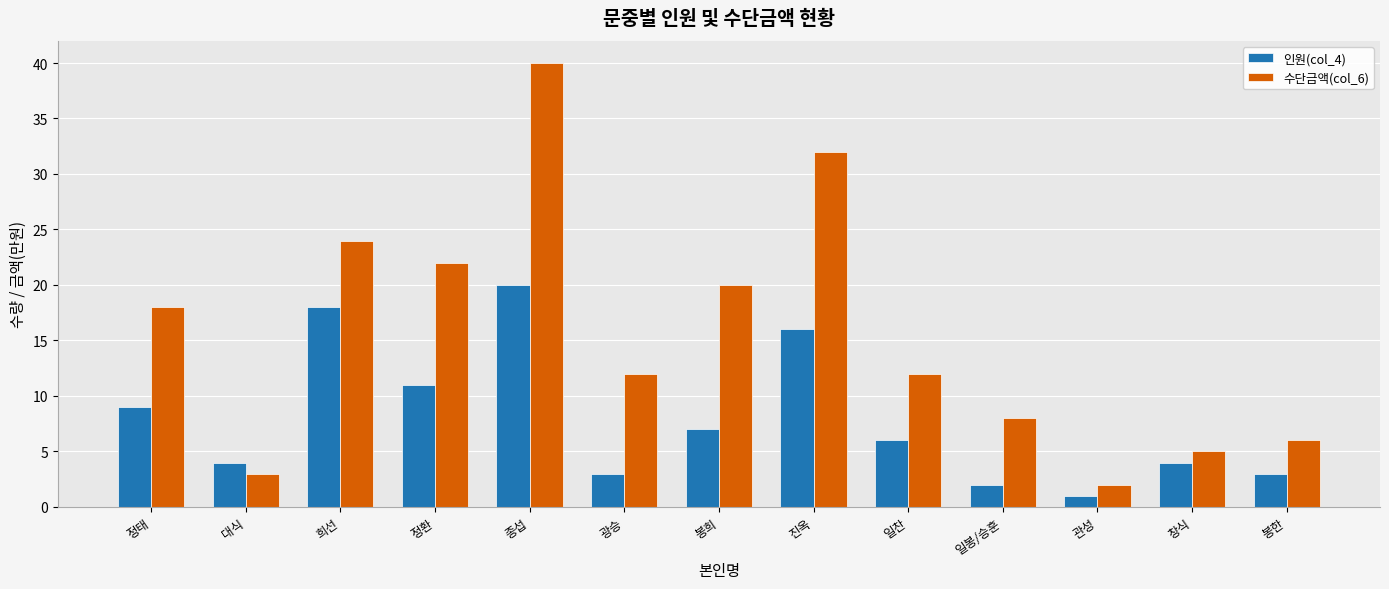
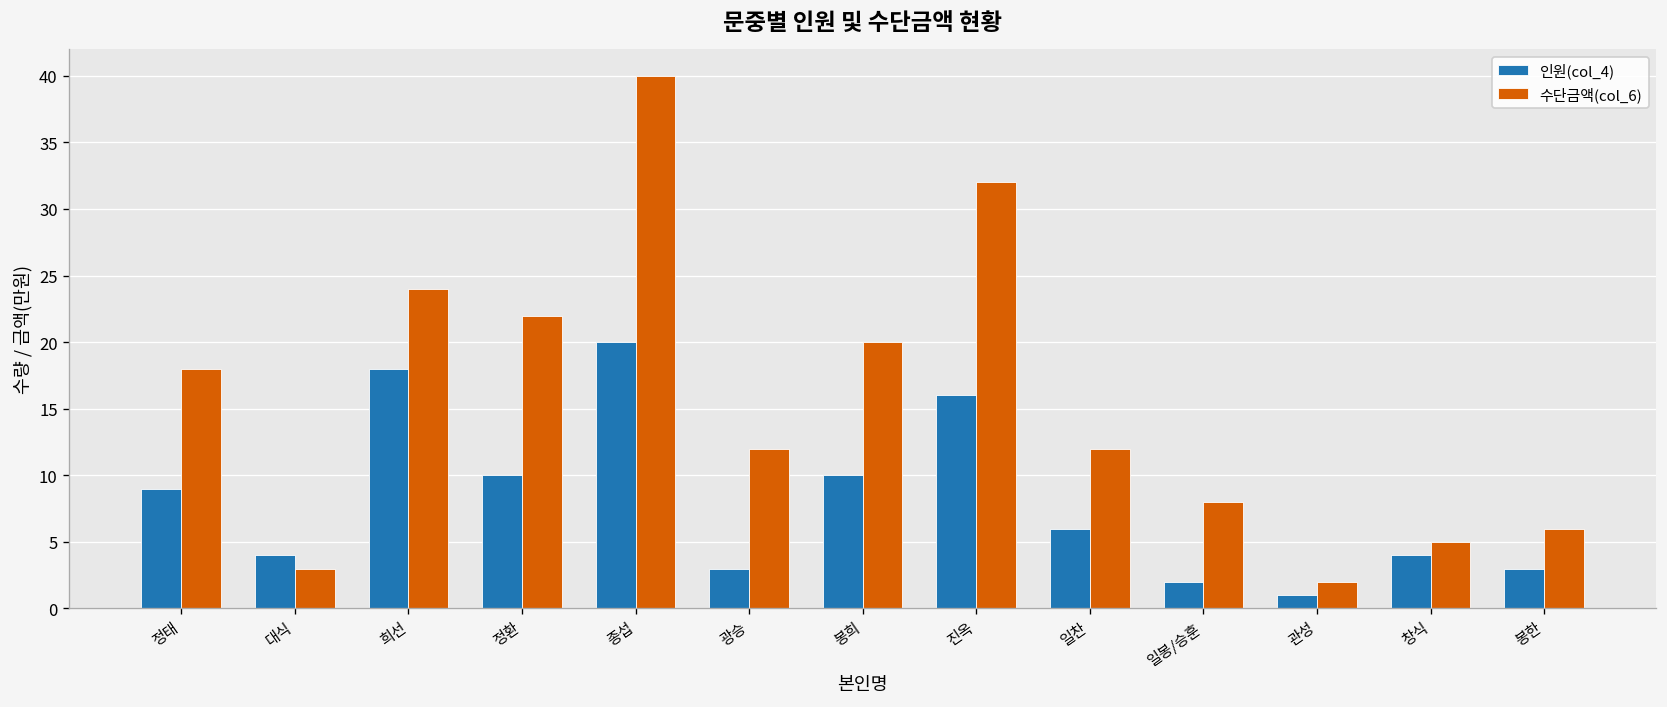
  {
    "인원(col_4)": {
      "정태": 9,
      "대식": 4,
      "희선": 18,
-     "정환": 11,
+     "정환": 10,
      "종섭": 20,
      "광승": 3,
-     "봉희": 7,
+     "봉희": 10,
      "진옥": 16,
      "일찬": 6,
      "일봉/승훈": 2,
      "관성": 1,
      "창식": 4,
      "봉한": 3
    },
    "수단금액(col_6)": {
      "정태": 18,
      "대식": 3,
      "희선": 24,
      "정환": 22,
      "종섭": 40,
      "광승": 12,
      "봉희": 20,
      "진옥": 32,
      "일찬": 12,
      "일봉/승훈": 8,
      "관성": 2,
      "창식": 5,
      "봉한": 6
    }
  }
